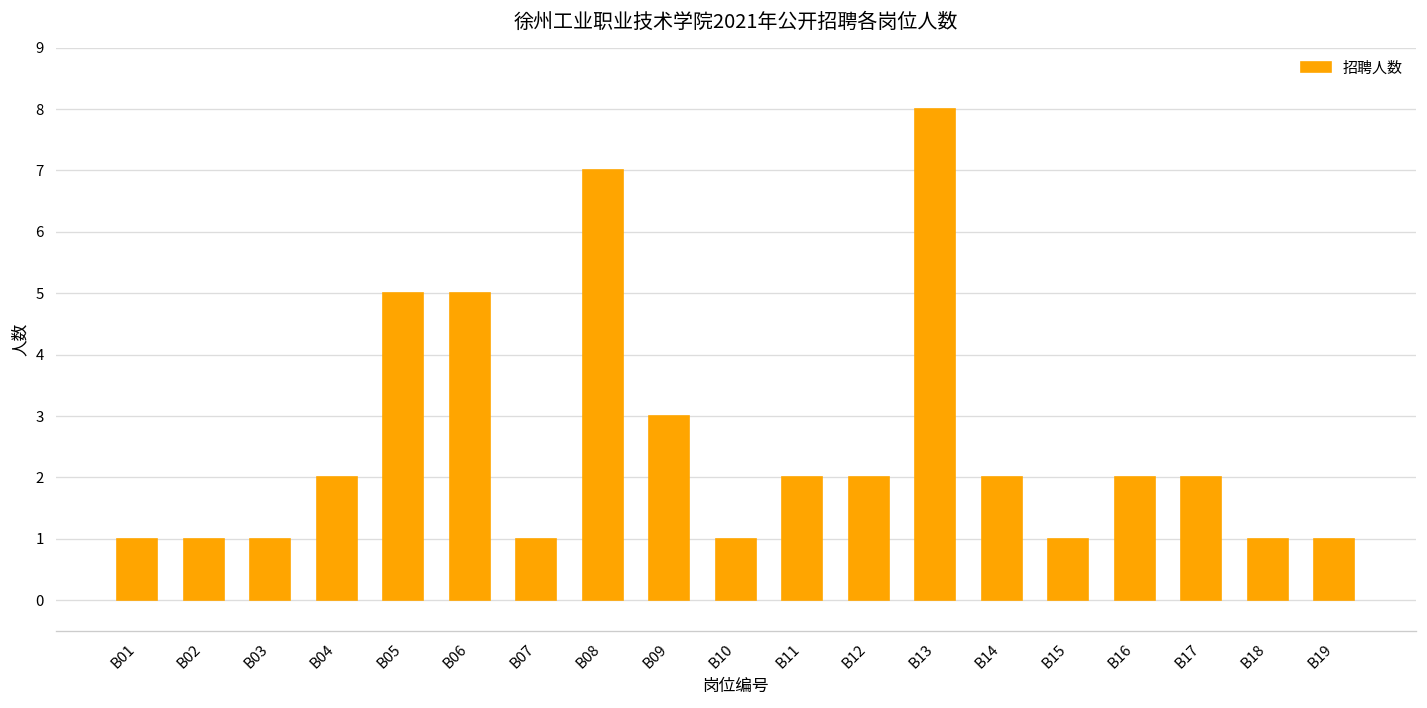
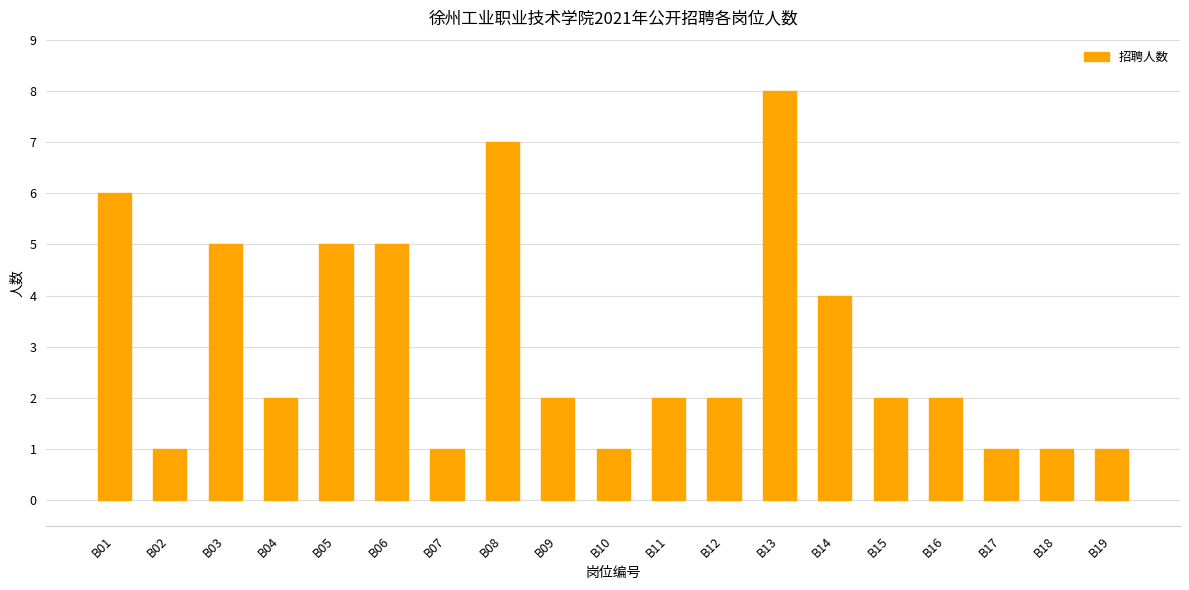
  {
-   "B01": 1,
+   "B01": 6,
    "B02": 1,
-   "B03": 1,
+   "B03": 5,
    "B04": 2,
    "B05": 5,
    "B06": 5,
    "B07": 1,
    "B08": 7,
-   "B09": 3,
+   "B09": 2,
    "B10": 1,
    "B11": 2,
    "B12": 2,
    "B13": 8,
-   "B14": 2,
-   "B15": 1,
+   "B14": 4,
+   "B15": 2,
    "B16": 2,
-   "B17": 2,
+   "B17": 1,
    "B18": 1,
    "B19": 1
  }
